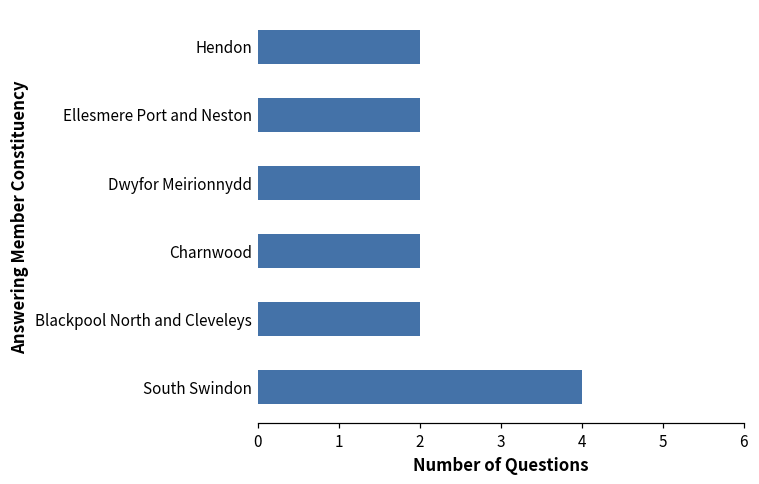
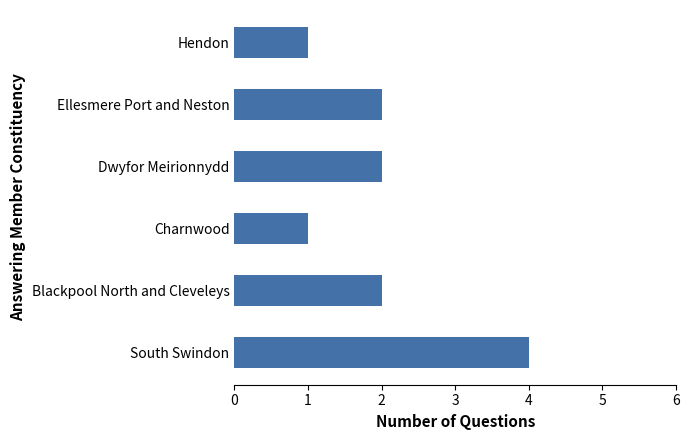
  {
-   "Hendon": 2,
+   "Hendon": 1,
    "Ellesmere Port and Neston": 2,
    "Dwyfor Meirionnydd": 2,
-   "Charnwood": 2,
+   "Charnwood": 1,
    "Blackpool North and Cleveleys": 2,
    "South Swindon": 4
  }
